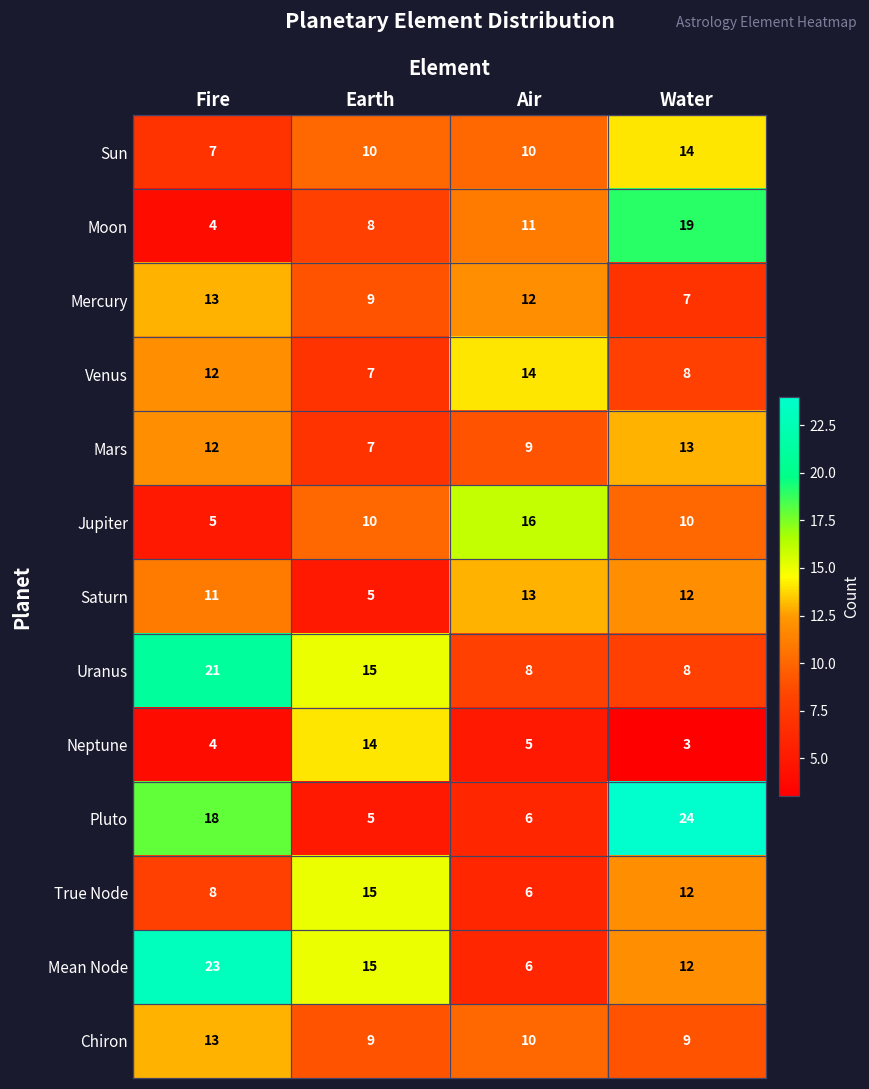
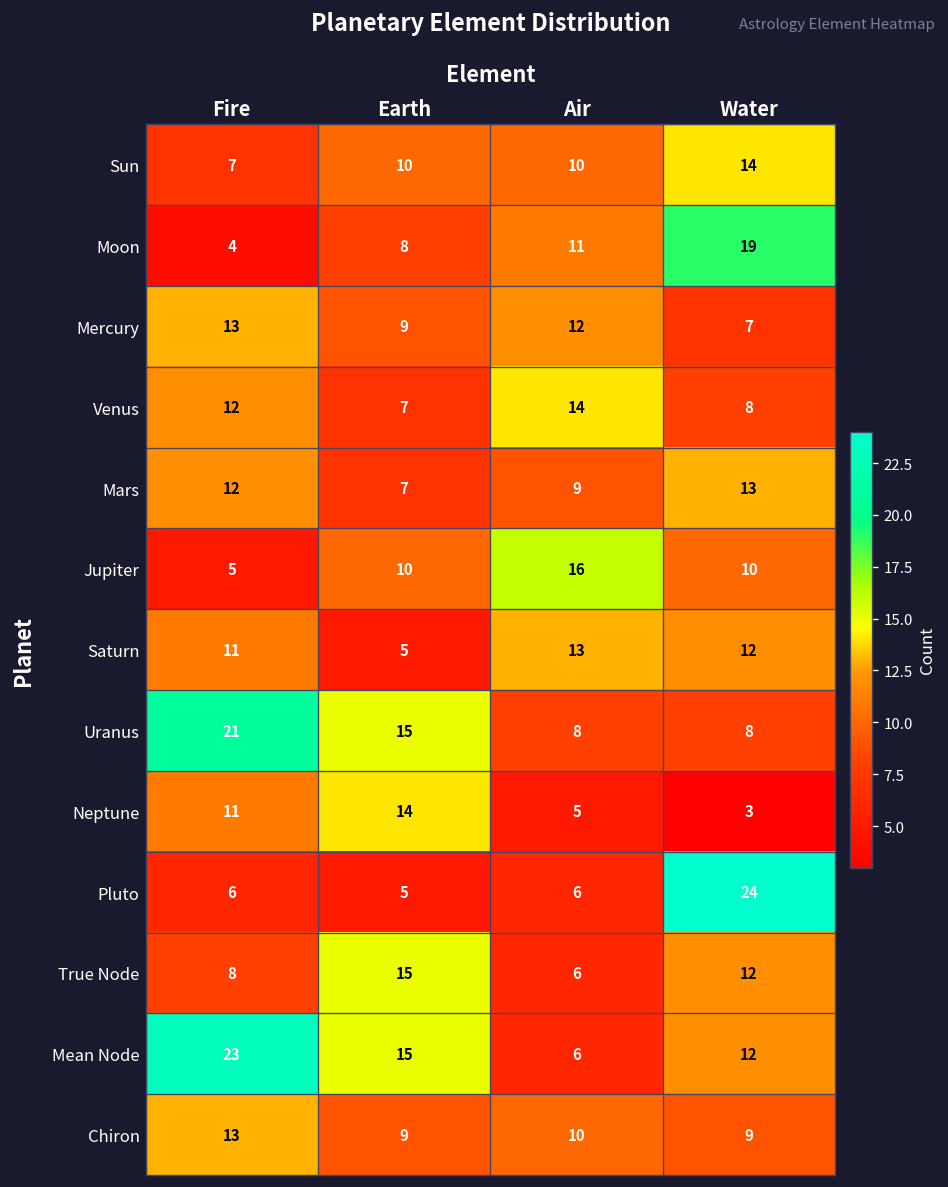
  {
    "Sun": {
      "Fire": 7,
      "Earth": 10,
      "Air": 10,
      "Water": 14
    },
    "Moon": {
      "Fire": 4,
      "Earth": 8,
      "Air": 11,
      "Water": 19
    },
    "Mercury": {
      "Fire": 13,
      "Earth": 9,
      "Air": 12,
      "Water": 7
    },
    "Venus": {
      "Fire": 12,
      "Earth": 7,
      "Air": 14,
      "Water": 8
    },
    "Mars": {
      "Fire": 12,
      "Earth": 7,
      "Air": 9,
      "Water": 13
    },
    "Jupiter": {
      "Fire": 5,
      "Earth": 10,
      "Air": 16,
      "Water": 10
    },
    "Saturn": {
      "Fire": 11,
      "Earth": 5,
      "Air": 13,
      "Water": 12
    },
    "Uranus": {
      "Fire": 21,
      "Earth": 15,
      "Air": 8,
      "Water": 8
    },
    "Neptune": {
-     "Fire": 4,
+     "Fire": 11,
      "Earth": 14,
      "Air": 5,
      "Water": 3
    },
    "Pluto": {
-     "Fire": 18,
+     "Fire": 6,
      "Earth": 5,
      "Air": 6,
      "Water": 24
    },
    "True Node": {
      "Fire": 8,
      "Earth": 15,
      "Air": 6,
      "Water": 12
    },
    "Mean Node": {
      "Fire": 23,
      "Earth": 15,
      "Air": 6,
      "Water": 12
    },
    "Chiron": {
      "Fire": 13,
      "Earth": 9,
      "Air": 10,
      "Water": 9
    }
  }
